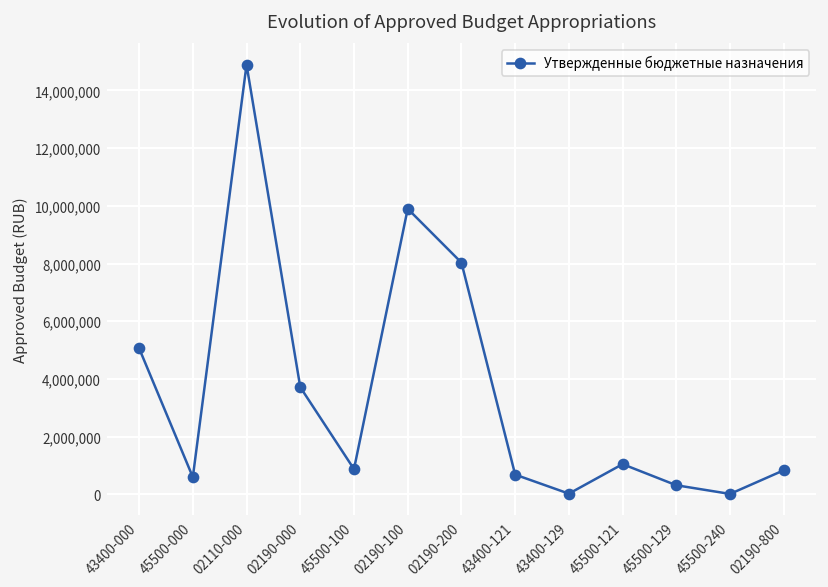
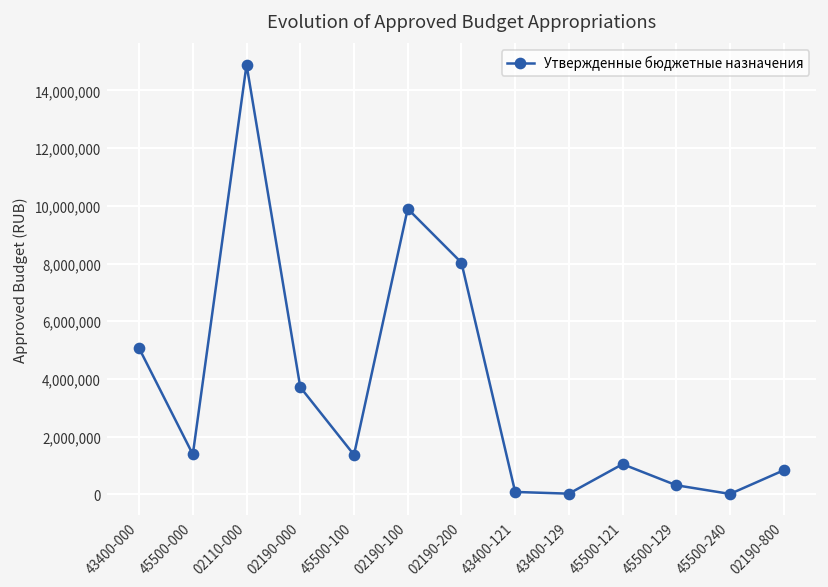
  {
    "43400-000": "5,100,000",
-   "45500-000": "600,000",
+   "45500-000": "1,400,000",
    "02110-000": "14,900,000",
    "02190-000": "3,700,000",
-   "45500-100": "900,000",
+   "45500-100": "1,400,000",
    "02190-100": "9,900,000",
    "02190-200": "8,000,000",
-   "43400-121": "700,000",
+   "43400-121": "100,000",
    "43400-129": "0",
    "45500-121": "1,000,000",
    "45500-129": "300,000",
    "45500-240": "0",
    "02190-800": "800,000"
  }
